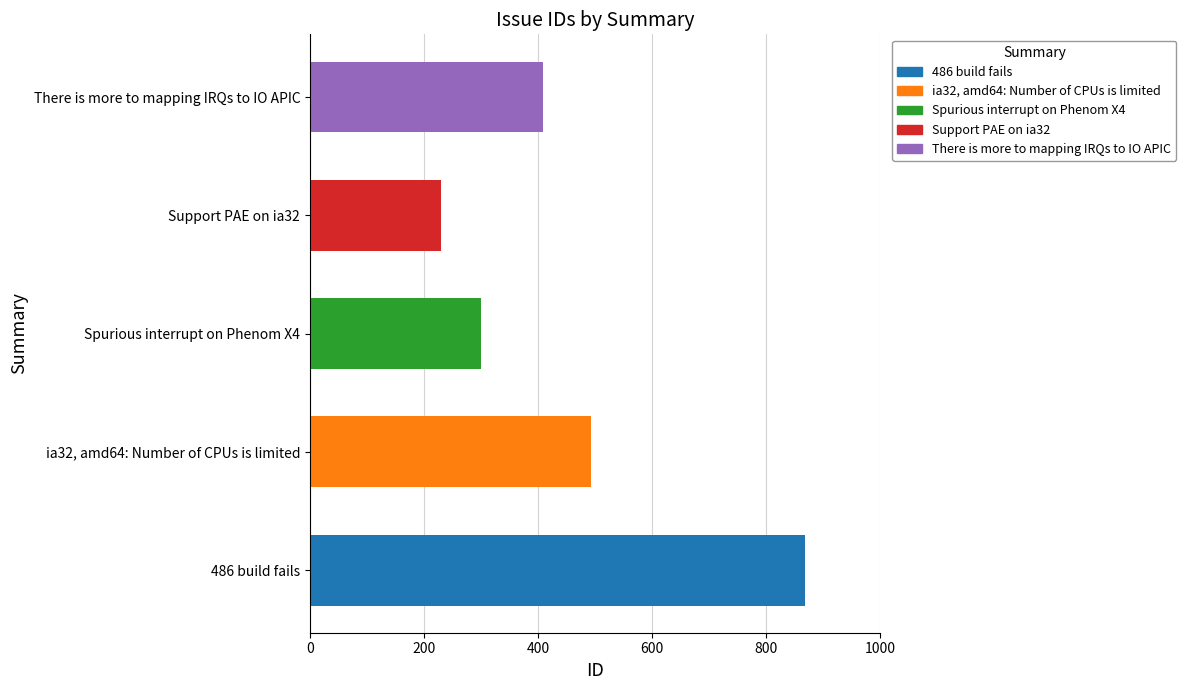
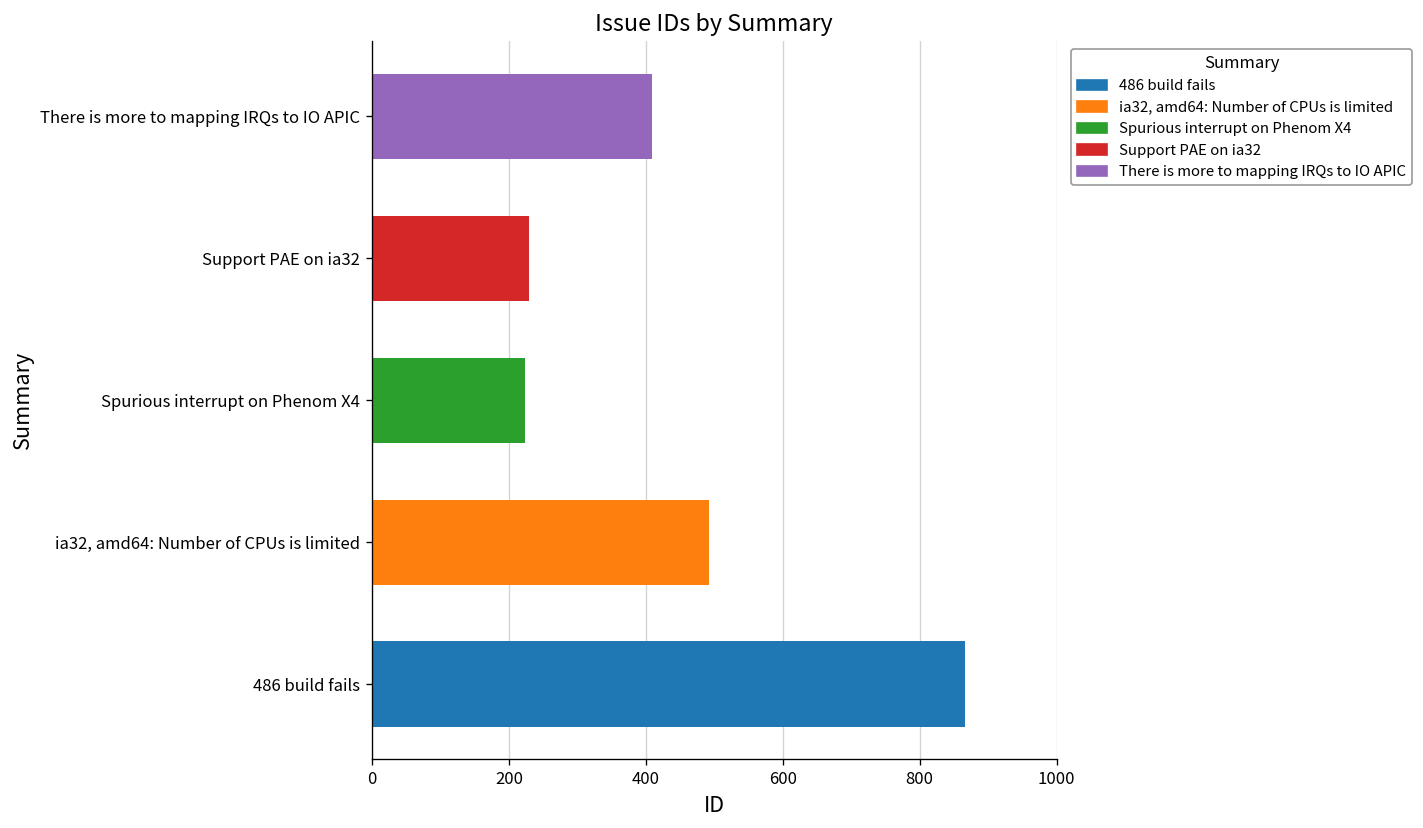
  {
    "ia32, amd64: Number of CPUs is limited": {
      "ia32, amd64: Number of CPUs is limited": 490
    },
    "Spurious interrupt on Phenom X4": {
-     "Spurious interrupt on Phenom X4": 300
+     "Spurious interrupt on Phenom X4": 220
    },
    "Support PAE on ia32": {
      "Support PAE on ia32": 230
    },
    "There is more to mapping IRQs to IO APIC": {
      "There is more to mapping IRQs to IO APIC": 410
    }
  }
